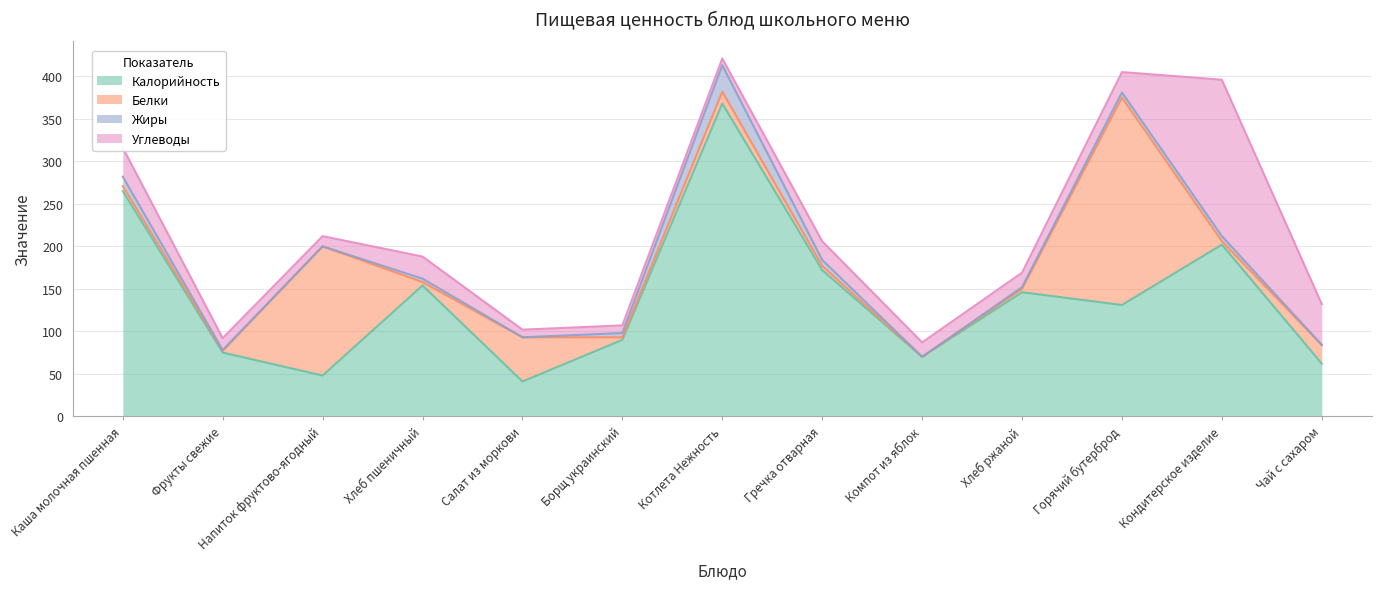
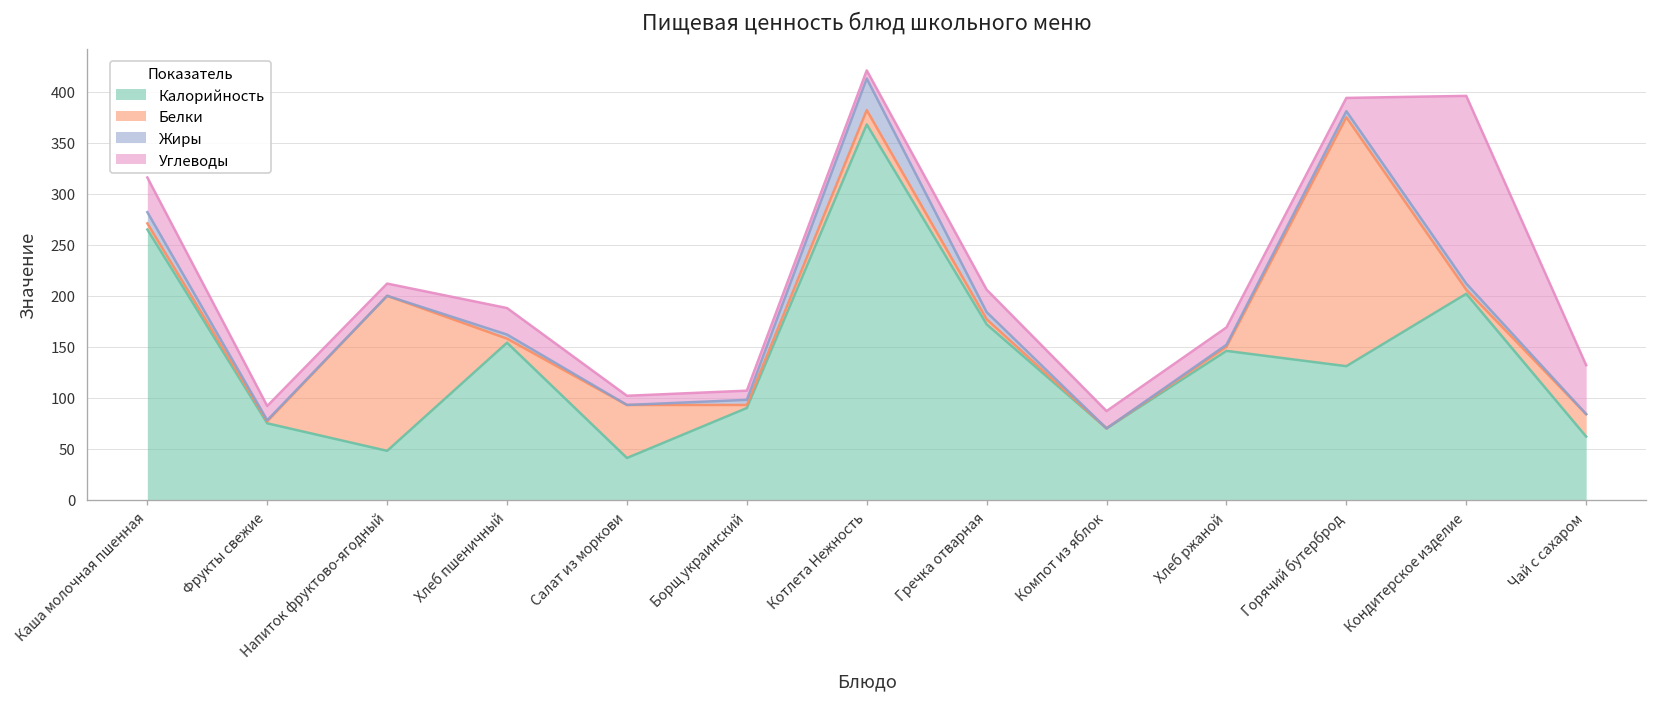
  {
    "Белки": {
      "Каша молочная пшенная": 10,
      "Хлеб пшеничный": 0,
      "Котлета Нежность": 10,
      "Гречка отварная": 10,
      "Горячий бутерброд": 240,
      "Кондитерское изделие": 0
    },
    "Углеводы": {
      "Фрукты свежие": 10,
      "Напиток фруктово-ягодный": 10,
      "Хлеб пшеничный": 30,
      "Салат из моркови": 10,
      "Борщ украинский": 10,
      "Котлета Нежность": 10,
      "Гречка отварная": 20,
      "Компот из яблок": 20,
      "Хлеб ржаной": 20,
-     "Горячий бутерброд": 20,
+     "Горячий бутерброд": 10,
      "Кондитерское изделие": 180,
      "Чай с сахаром": 50
    }
  }
